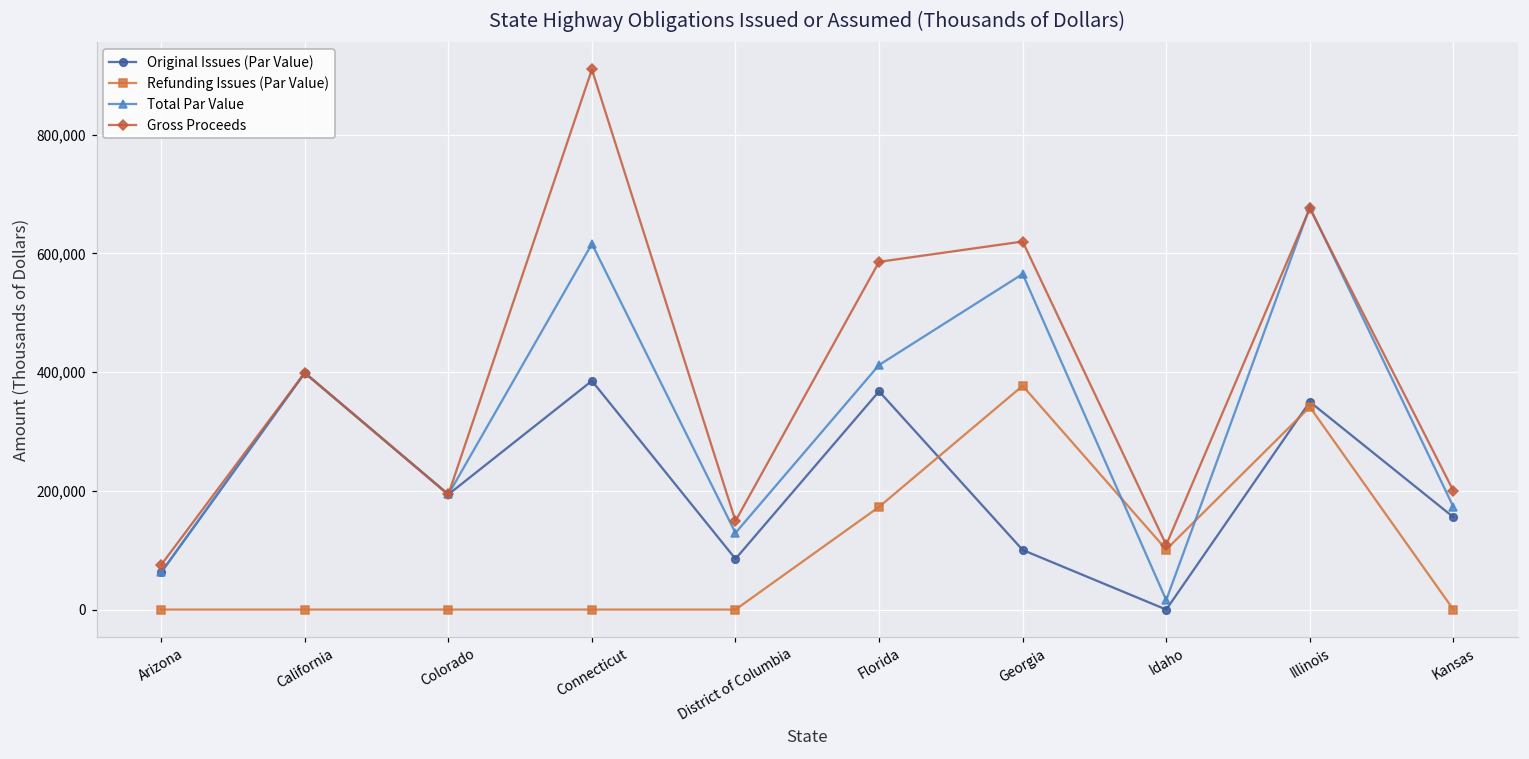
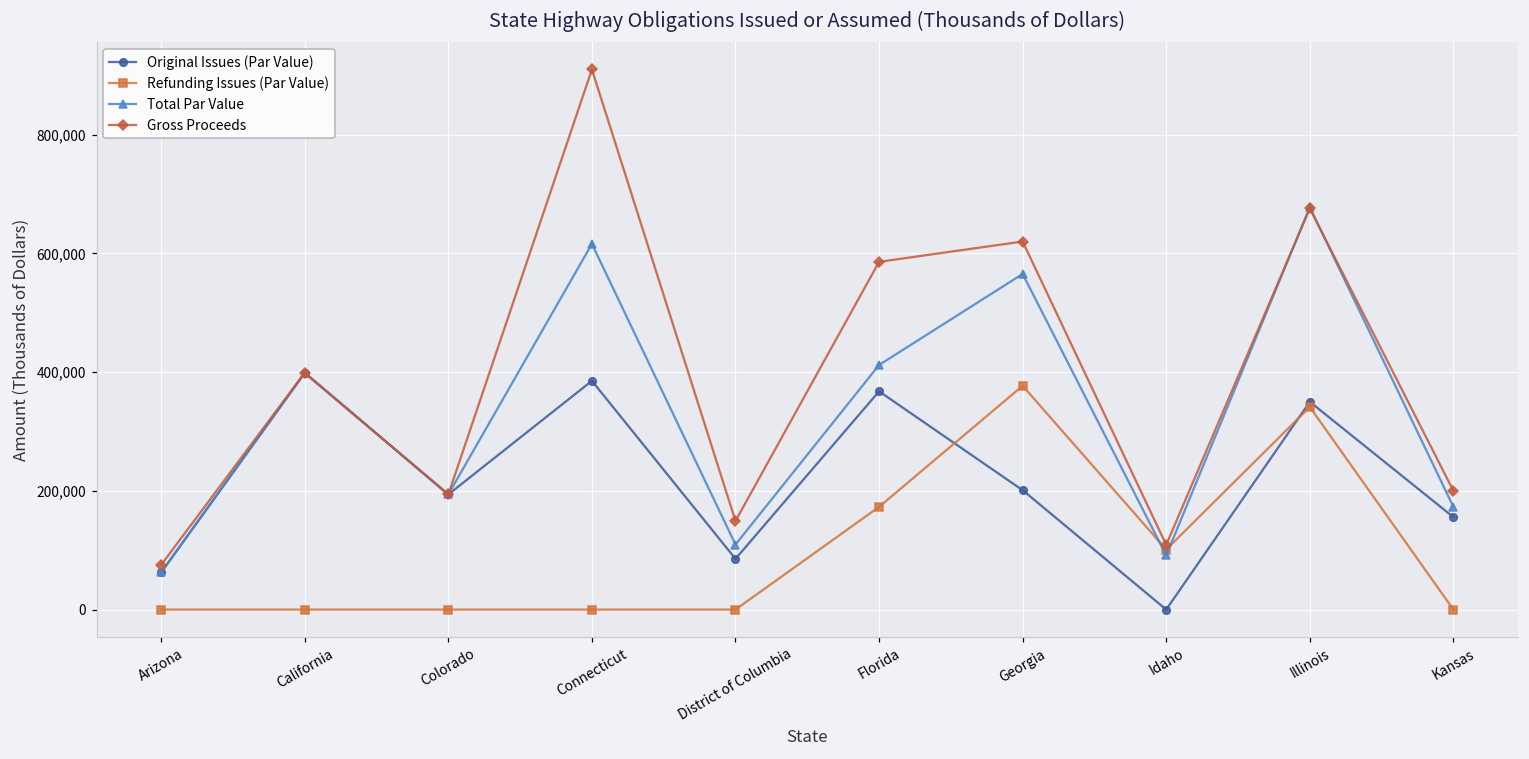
  {
    "Original Issues (Par Value)": {
      "Connecticut": "390,000",
      "District of Columbia": "90,000",
      "Florida": "370,000",
-     "Georgia": "100,000",
+     "Georgia": "200,000",
      "Idaho": "0",
      "Illinois": "350,000",
      "Kansas": "160,000"
    },
    "Total Par Value": {
      "Connecticut": "620,000",
-     "District of Columbia": "130,000",
+     "District of Columbia": "110,000",
      "Florida": "410,000",
      "Georgia": "570,000",
-     "Idaho": "20,000",
+     "Idaho": "90,000",
      "Kansas": "170,000"
    }
  }
